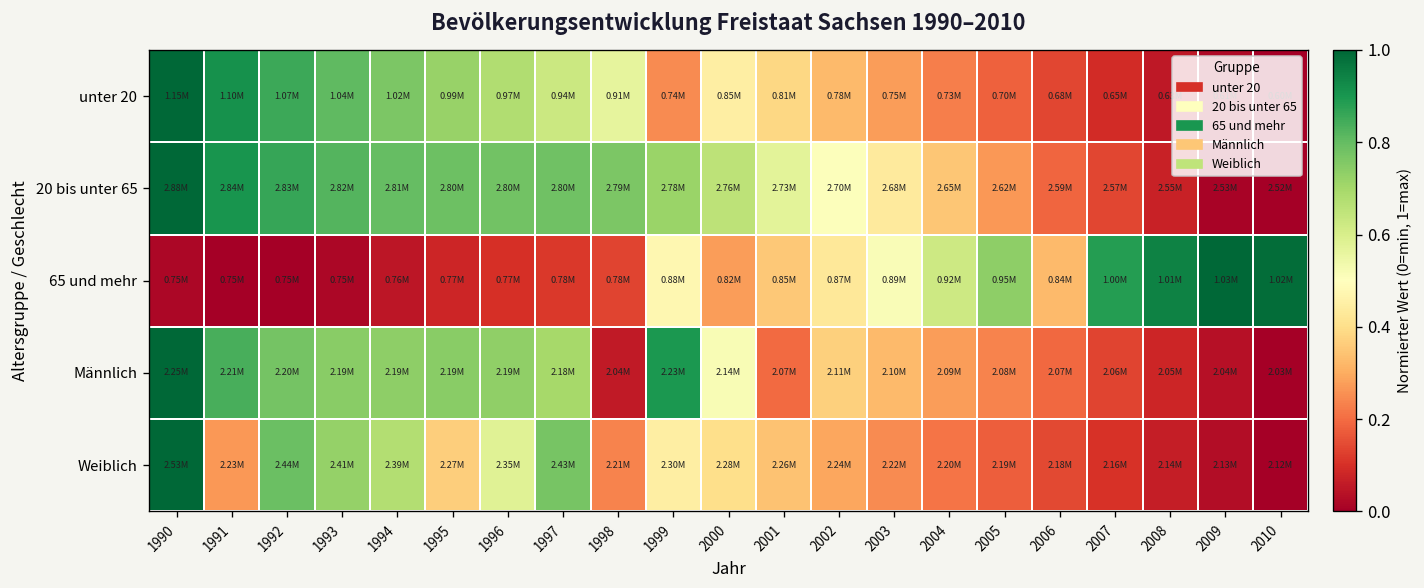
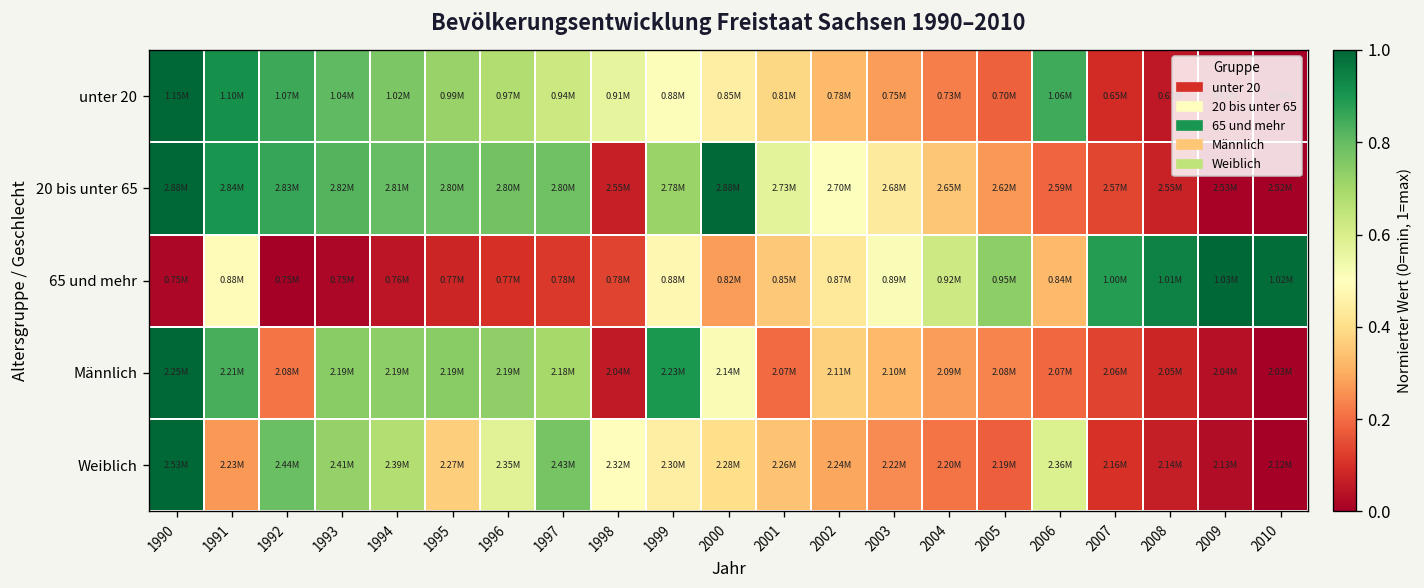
  {
    "unter 20": {
      "1990": "1.15M",
      "1991": "1.10M",
      "1992": "1.07M",
      "1993": "1.04M",
      "1994": "1.02M",
      "1995": "0.99M",
      "1996": "0.97M",
      "1997": "0.94M",
      "1998": "0.91M",
-     "1999": "0.74M",
+     "1999": "0.88M",
      "2000": "0.85M",
      "2001": "0.81M",
      "2002": "0.78M",
      "2003": "0.75M",
      "2004": "0.73M",
      "2005": "0.70M",
-     "2006": "0.68M",
+     "2006": "1.06M",
      "2007": "0.65M"
    },
    "20 bis unter 65": {
      "1990": "2.88M",
      "1991": "2.84M",
      "1992": "2.83M",
      "1993": "2.82M",
      "1994": "2.81M",
      "1995": "2.80M",
      "1996": "2.80M",
      "1997": "2.80M",
-     "1998": "2.79M",
+     "1998": "2.55M",
      "1999": "2.78M",
-     "2000": "2.76M",
+     "2000": "2.88M",
      "2001": "2.73M",
      "2002": "2.70M",
      "2003": "2.68M",
      "2004": "2.65M",
      "2005": "2.62M",
      "2006": "2.59M",
      "2007": "2.57M",
      "2008": "2.55M",
      "2009": "2.53M",
      "2010": "2.52M"
    },
    "65 und mehr": {
      "1990": "0.75M",
-     "1991": "0.75M",
+     "1991": "0.88M",
      "1992": "0.75M",
      "1993": "0.75M",
      "1994": "0.76M",
      "1995": "0.77M",
      "1996": "0.77M",
      "1997": "0.78M",
      "1998": "0.78M",
      "1999": "0.88M",
      "2000": "0.82M",
      "2001": "0.85M",
      "2002": "0.87M",
      "2003": "0.89M",
      "2004": "0.92M",
      "2005": "0.95M",
      "2006": "0.84M",
      "2007": "1.00M",
      "2008": "1.01M",
      "2009": "1.03M",
      "2010": "1.02M"
    },
    "Männlich": {
      "1990": "2.25M",
      "1991": "2.21M",
-     "1992": "2.20M",
+     "1992": "2.08M",
      "1993": "2.19M",
      "1994": "2.19M",
      "1995": "2.19M",
      "1996": "2.19M",
      "1997": "2.18M",
      "1998": "2.04M",
      "1999": "2.23M",
      "2000": "2.14M",
      "2001": "2.07M",
      "2002": "2.11M",
      "2003": "2.10M",
      "2004": "2.09M",
      "2005": "2.08M",
      "2006": "2.07M",
      "2007": "2.06M",
      "2008": "2.05M",
      "2009": "2.04M",
      "2010": "2.03M"
    },
    "Weiblich": {
      "1990": "2.53M",
      "1991": "2.23M",
      "1992": "2.44M",
      "1993": "2.41M",
      "1994": "2.39M",
      "1995": "2.27M",
      "1996": "2.35M",
      "1997": "2.43M",
-     "1998": "2.21M",
+     "1998": "2.32M",
      "1999": "2.30M",
      "2000": "2.28M",
      "2001": "2.26M",
      "2002": "2.24M",
      "2003": "2.22M",
      "2004": "2.20M",
      "2005": "2.19M",
-     "2006": "2.18M",
+     "2006": "2.36M",
      "2007": "2.16M",
      "2008": "2.14M",
      "2009": "2.13M",
      "2010": "2.12M"
    }
  }
